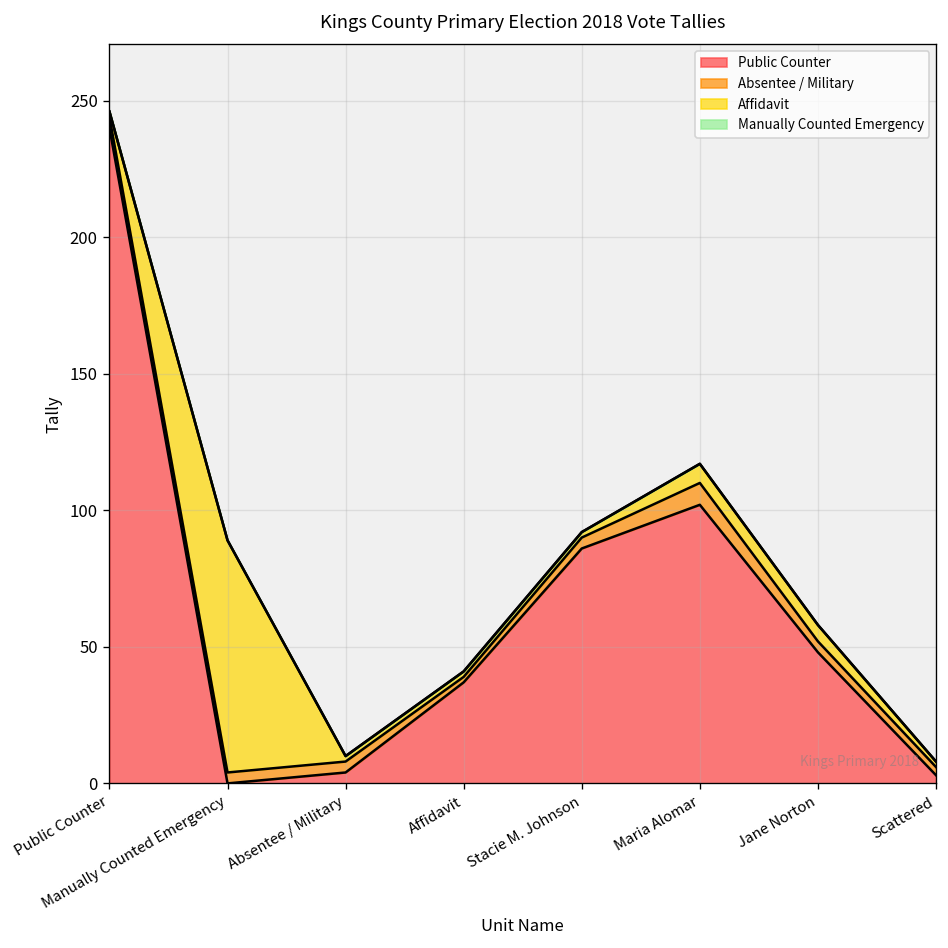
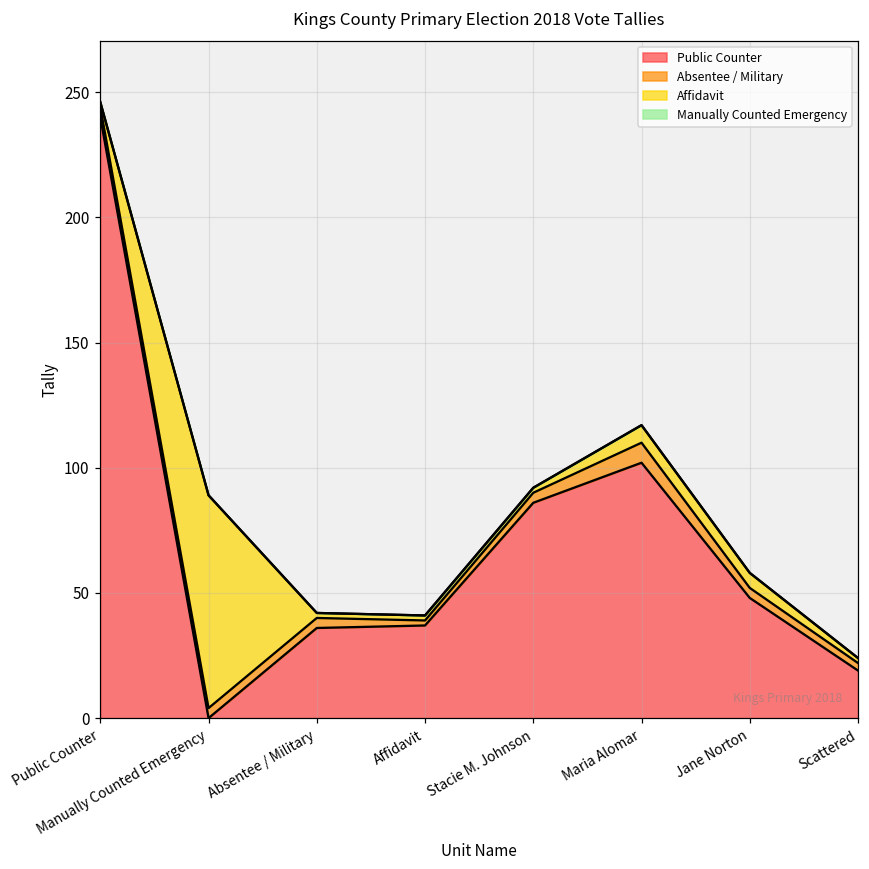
  {
    "Public Counter": {
      "Public Counter": 240,
      "Manually Counted Emergency": 0,
-     "Absentee / Military": 4,
+     "Absentee / Military": 36,
      "Affidavit": 37,
      "Stacie M. Johnson": 86,
      "Maria Alomar": 102,
      "Jane Norton": 48,
-     "Scattered": 3
+     "Scattered": 19
    },
    "Absentee / Military": {
      "Public Counter": 4,
      "Manually Counted Emergency": 4,
      "Absentee / Military": 4,
      "Affidavit": 2,
      "Stacie M. Johnson": 4,
      "Maria Alomar": 8,
      "Jane Norton": 4
    }
  }
